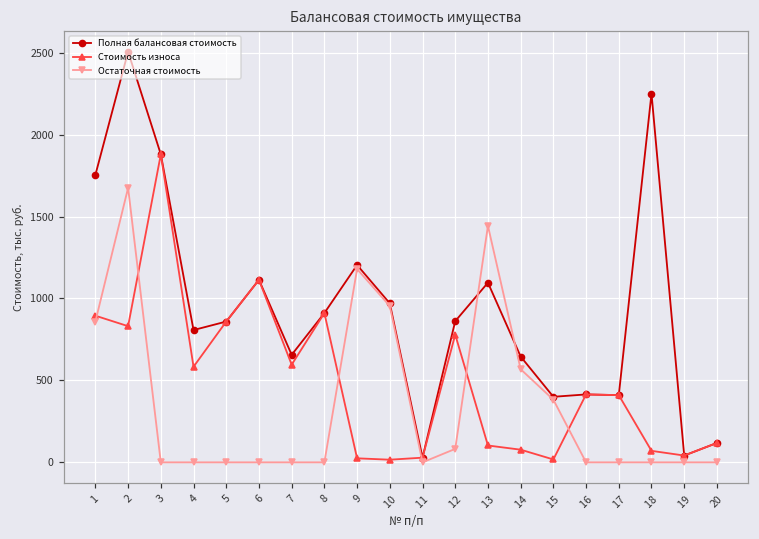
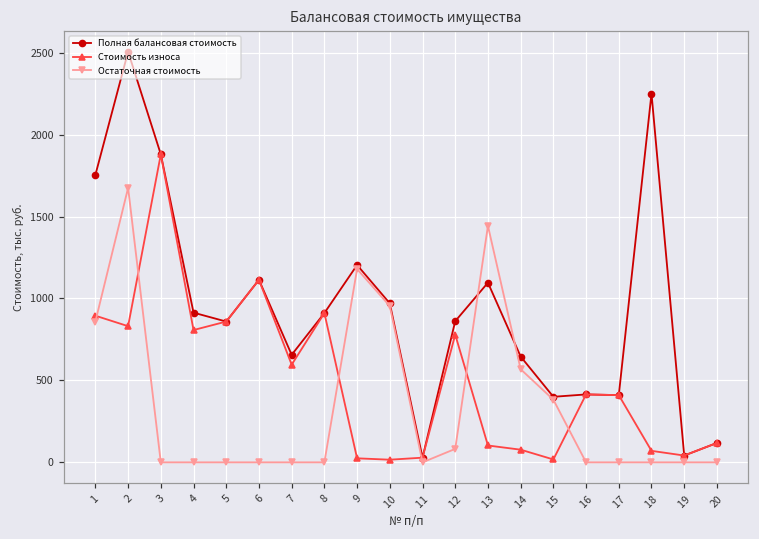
  {
    "Полная балансовая стоимость": {
      "1": 1750,
-     "4": 810,
+     "4": 910,
      "7": 660,
      "9": 1200,
      "12": 860,
      "13": 1100,
      "14": 650,
      "15": 400,
      "18": 2250
    },
    "Стоимость износа": {
      "1": 890,
      "2": 830,
-     "4": 580,
+     "4": 810,
      "7": 600,
      "9": 20,
      "10": 20,
      "12": 780,
      "13": 100,
      "14": 80,
      "15": 20,
      "18": 70
    },
    "Остаточная стоимость": {
      "1": 860,
      "2": 1670,
      "3": 0,
      "4": 0,
      "5": 0,
      "6": 0,
      "7": 0,
      "8": 0,
      "9": 1180,
      "11": 0,
      "12": 80,
      "13": 1440,
      "14": 570,
      "15": 380,
      "16": 0,
      "17": 0,
      "18": 0,
      "19": 0,
      "20": 0
    }
  }
